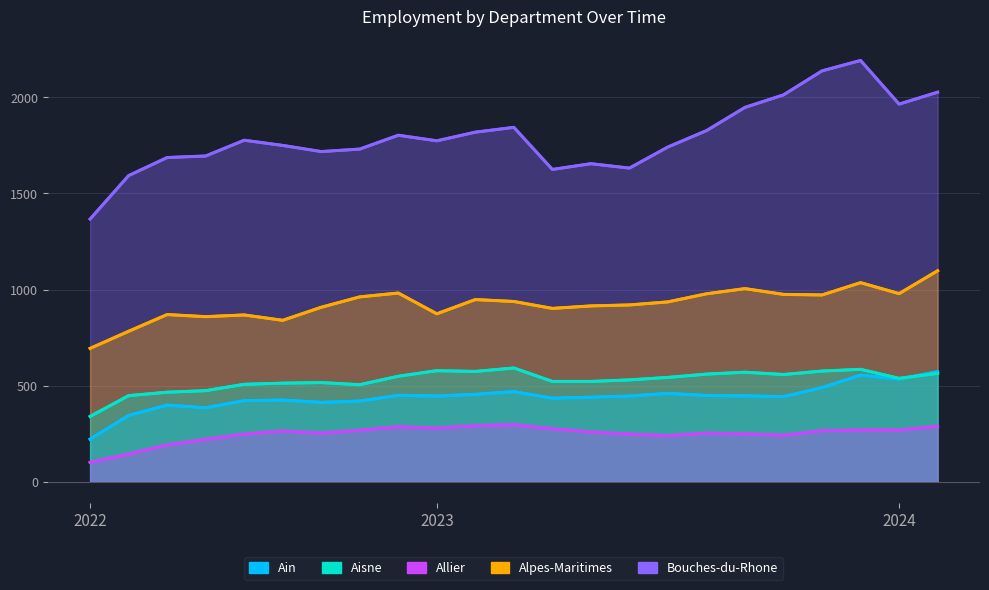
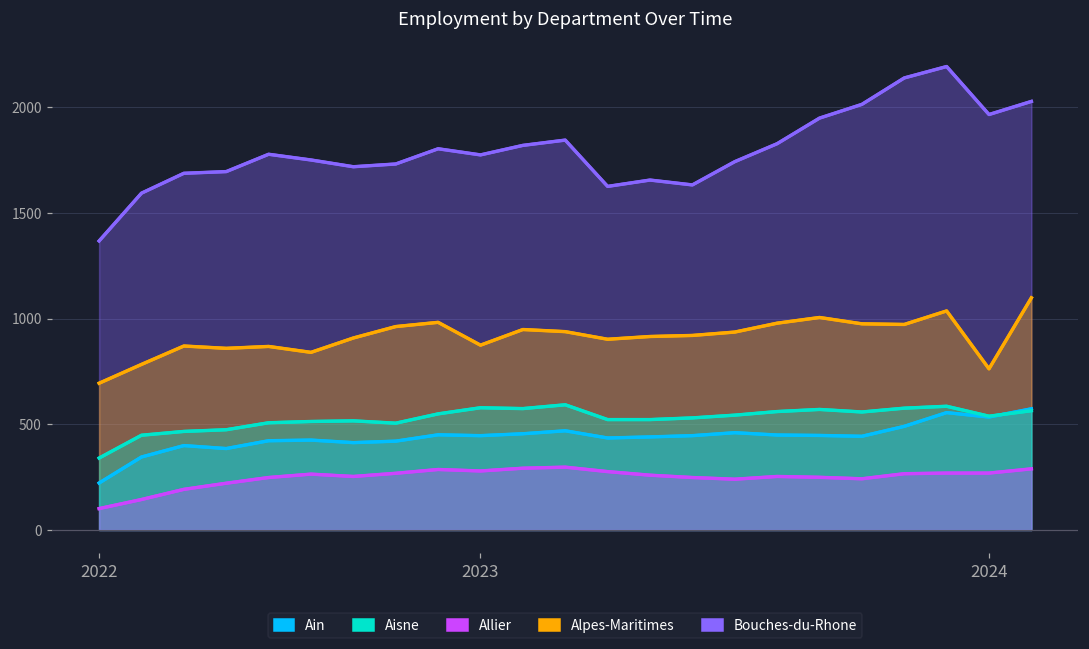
  {
    "Alpes-Maritimes": {
      "2022": 690,
      "2023": 870,
-     "2024": 980
+     "2024": 760
    }
  }
